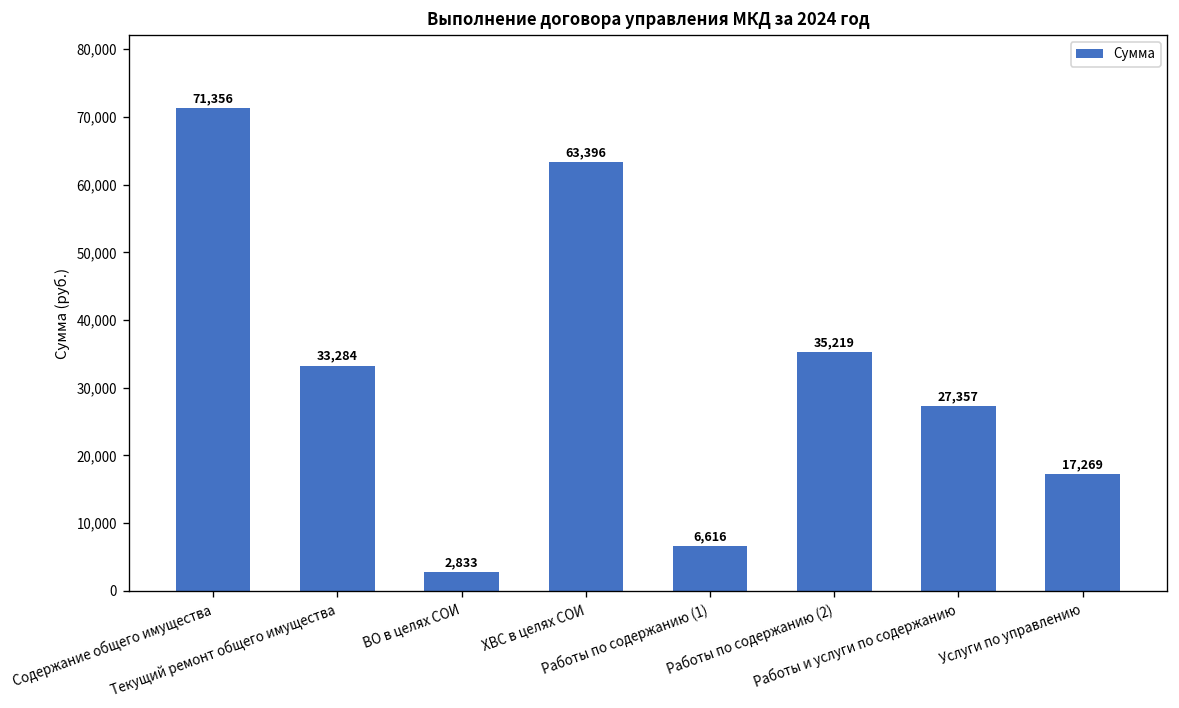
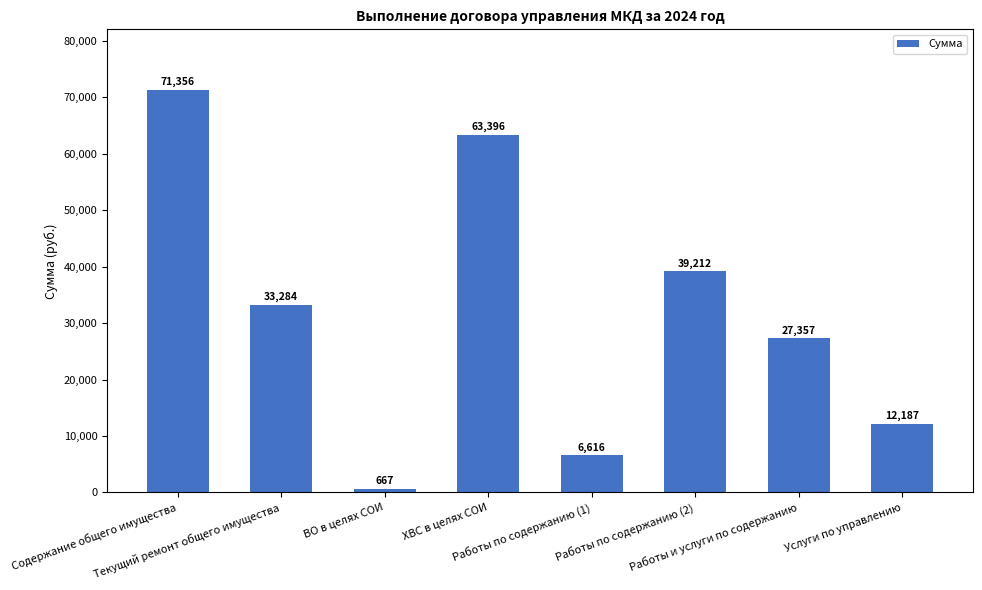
  {
    "Содержание общего имущества": "71,356",
    "Текущий ремонт общего имущества": "33,284",
-   "ВО в целях СОИ": "2,833",
+   "ВО в целях СОИ": "667",
    "ХВС в целях СОИ": "63,396",
    "Работы по содержанию (1)": "6,616",
-   "Работы по содержанию (2)": "35,219",
+   "Работы по содержанию (2)": "39,212",
    "Работы и услуги по содержанию": "27,357",
-   "Услуги по управлению": "17,269"
+   "Услуги по управлению": "12,187"
  }
